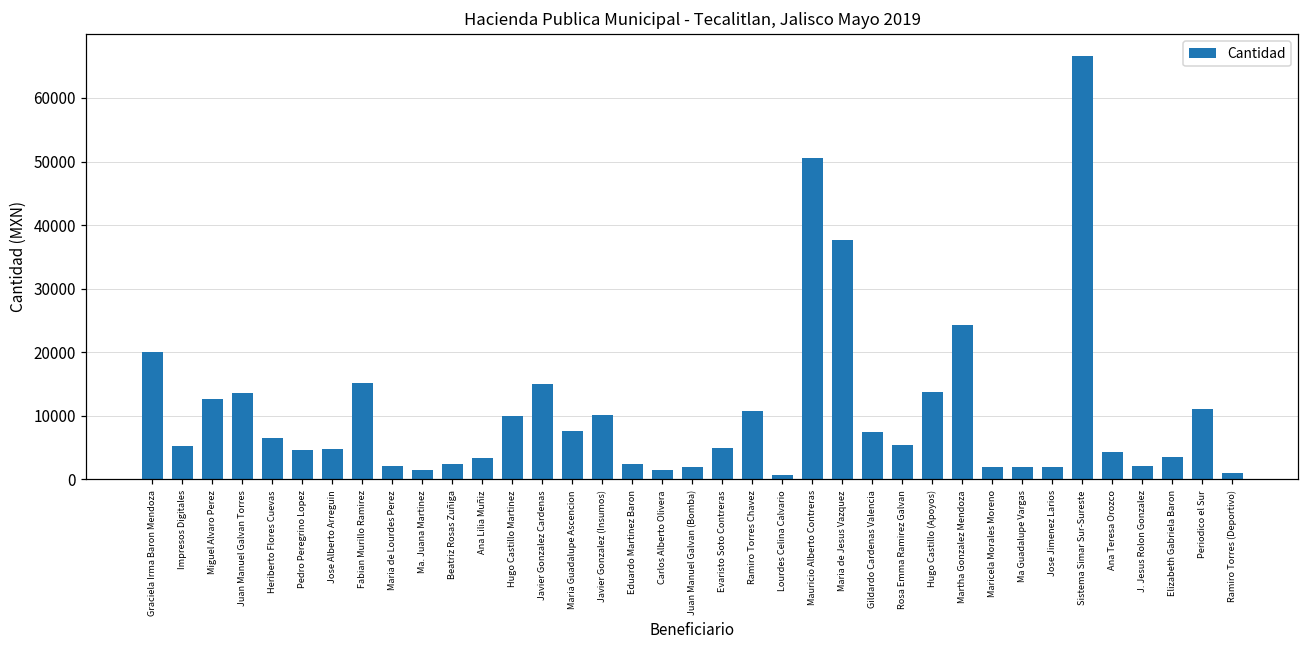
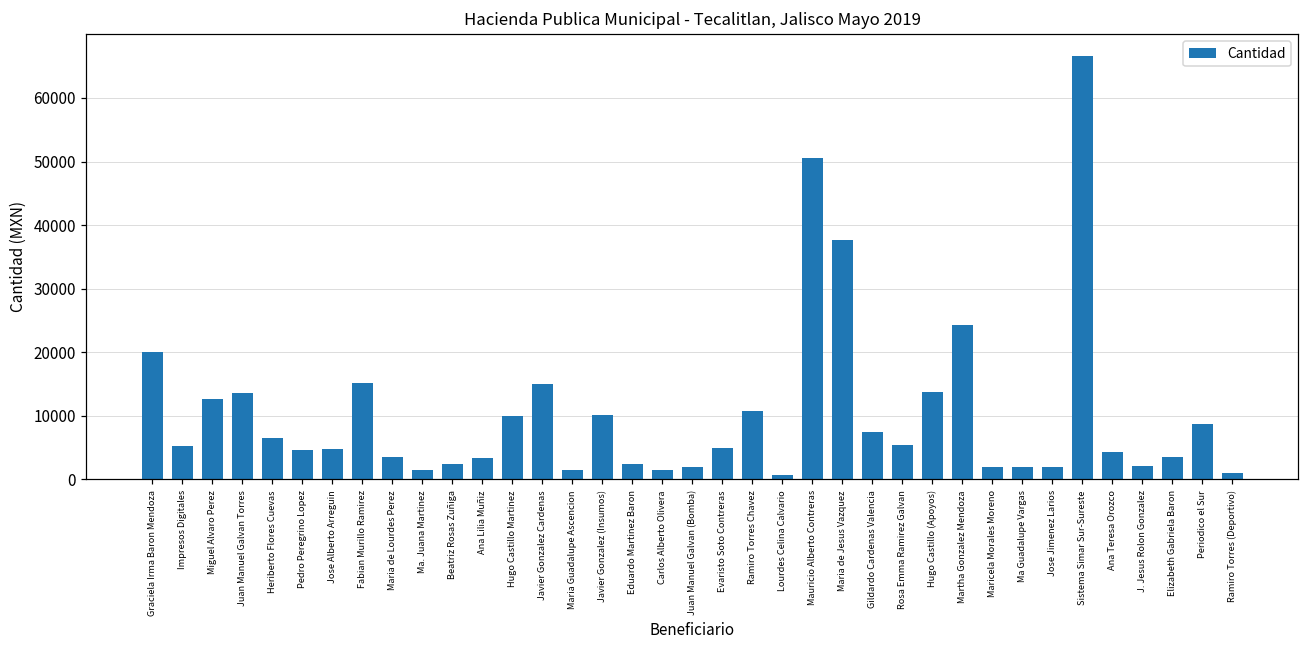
  {
    "Graciela Irma Baron Mendoza": 20000,
    "Impresos Digitales": 5000,
    "Miguel Alvaro Perez": 13000,
    "Juan Manuel Galvan Torres": 14000,
    "Heriberto Flores Cuevas": 6000,
    "Pedro Peregrino Lopez": 5000,
    "Jose Alberto Arreguin": 5000,
    "Fabian Murillo Ramirez": 15000,
-   "Maria de Lourdes Perez": 2000,
+   "Maria de Lourdes Perez": 4000,
    "Ma. Juana Martinez": 1000,
    "Beatriz Rosas Zuñiga": 3000,
    "Ana Lilia Muñiz": 3000,
    "Hugo Castillo Martinez": 10000,
    "Javier Gonzalez Cardenas": 15000,
-   "Maria Guadalupe Ascencion": 8000,
+   "Maria Guadalupe Ascencion": 1000,
    "Javier Gonzalez (Insumos)": 10000,
    "Eduardo Martinez Baron": 2000,
    "Carlos Alberto Olivera": 1000,
    "Juan Manuel Galvan (Bomba)": 2000,
    "Evaristo Soto Contreras": 5000,
    "Ramiro Torres Chavez": 11000,
    "Lourdes Celina Calvario": 1000,
    "Mauricio Alberto Contreras": 51000,
    "Maria de Jesus Vazquez": 38000,
    "Gildardo Cardenas Valencia": 7000,
    "Rosa Emma Ramirez Galvan": 5000,
    "Hugo Castillo (Apoyos)": 14000,
    "Martha Gonzalez Mendoza": 24000,
    "Maricela Morales Moreno": 2000,
    "Ma Guadalupe Vargas": 2000,
    "Jose Jimenez Larios": 2000,
    "Sistema Simar Sur-Sureste": 67000,
    "Ana Teresa Orozco": 4000,
    "J. Jesus Rolon Gonzalez": 2000,
    "Elizabeth Gabriela Baron": 3000,
-   "Periodico el Sur": 11000,
+   "Periodico el Sur": 9000,
    "Ramiro Torres (Deportivo)": 1000
  }
